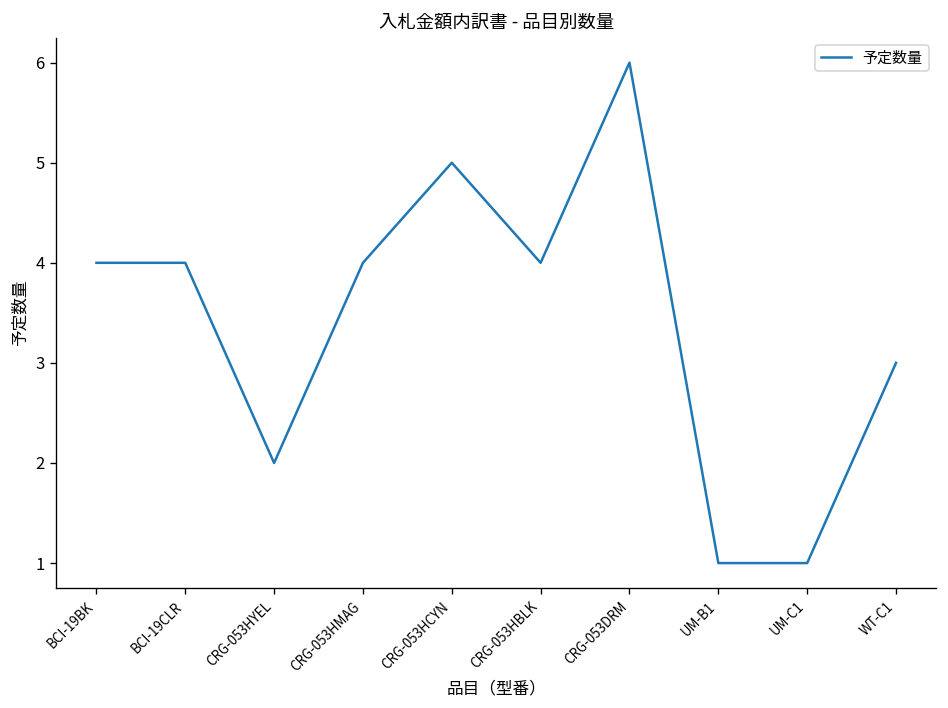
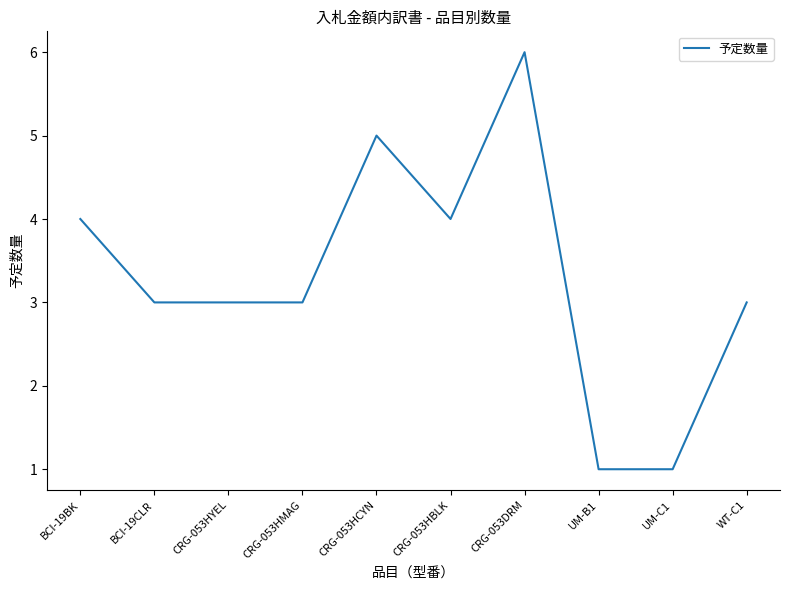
  {
    "BCI-19BK": 4,
-   "BCI-19CLR": 4,
-   "CRG-053HYEL": 2,
-   "CRG-053HMAG": 4,
+   "BCI-19CLR": 3,
+   "CRG-053HYEL": 3,
+   "CRG-053HMAG": 3,
    "CRG-053HCYN": 5,
    "CRG-053HBLK": 4,
    "CRG-053DRM": 6,
    "UM-B1": 1,
    "UM-C1": 1,
    "WT-C1": 3
  }
